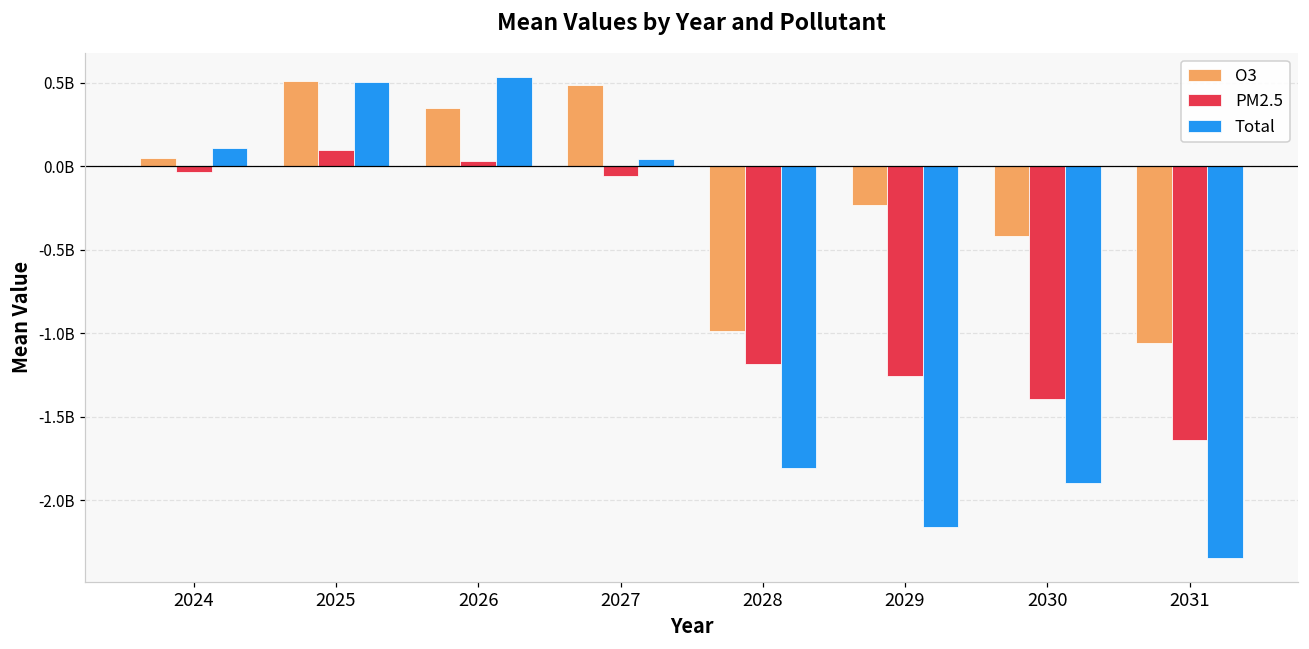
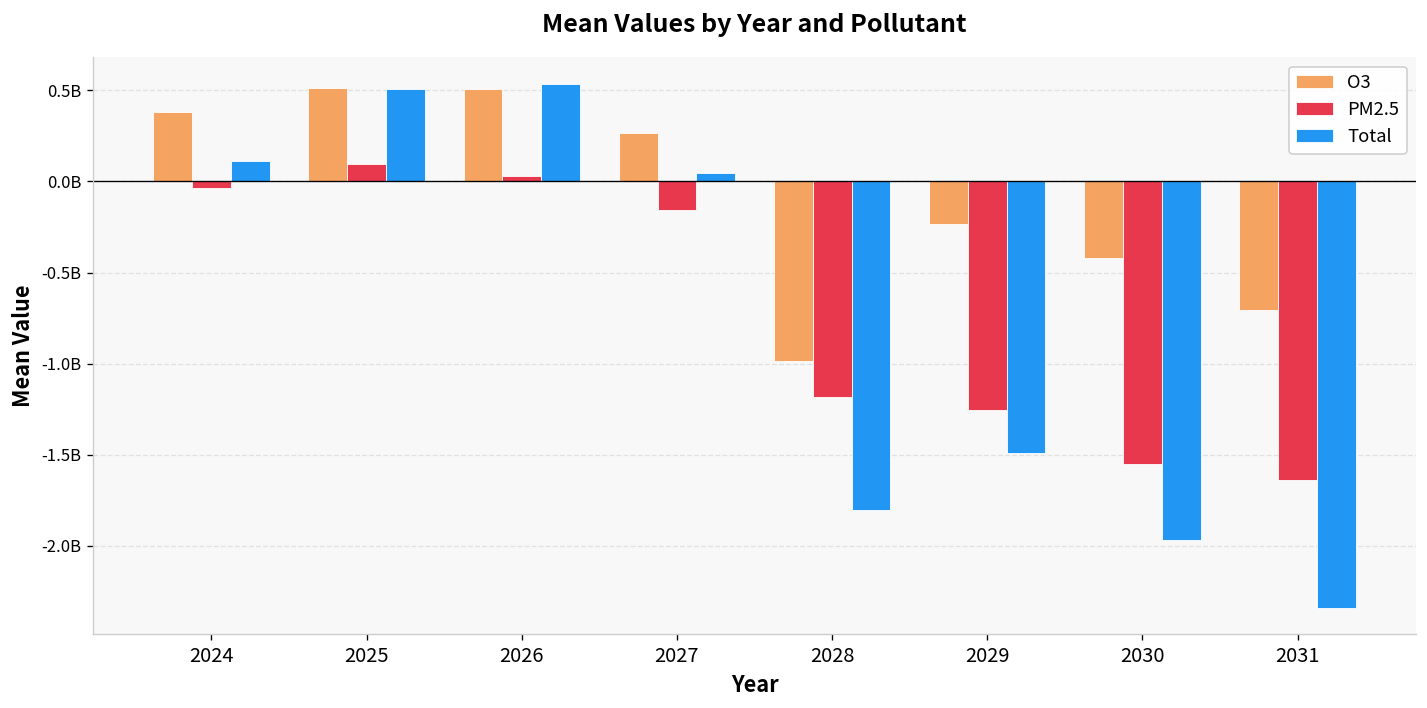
  {
    "O3": {
-     "2024": 50000000,
+     "2024": 380000000,
      "2025": 510000000,
-     "2026": 350000000,
-     "2027": 480000000,
+     "2026": 510000000,
+     "2027": 270000000,
      "2028": -990000000,
      "2029": -230000000,
      "2030": -420000000,
-     "2031": -1060000000
+     "2031": -700000000
    },
    "PM2.5": {
      "2024": -30000000,
      "2025": 100000000,
      "2026": 30000000,
-     "2027": -60000000,
+     "2027": -160000000,
      "2028": -1180000000,
      "2029": -1260000000,
-     "2030": -1390000000,
+     "2030": -1550000000,
      "2031": -1640000000
    },
    "Total": {
      "2024": 110000000,
      "2025": 510000000,
      "2026": 540000000,
      "2027": 40000000,
      "2028": -1800000000,
-     "2029": -2160000000,
-     "2030": -1900000000,
+     "2029": -1490000000,
+     "2030": -1970000000,
      "2031": -2340000000
    }
  }
